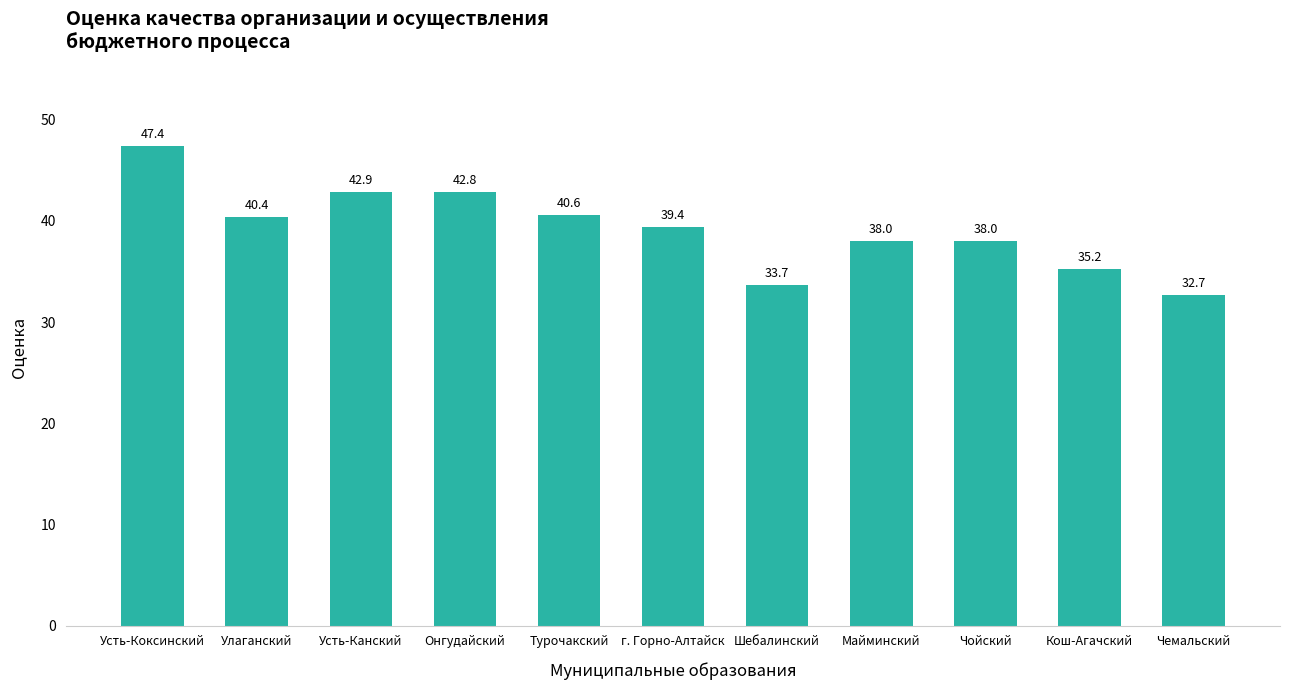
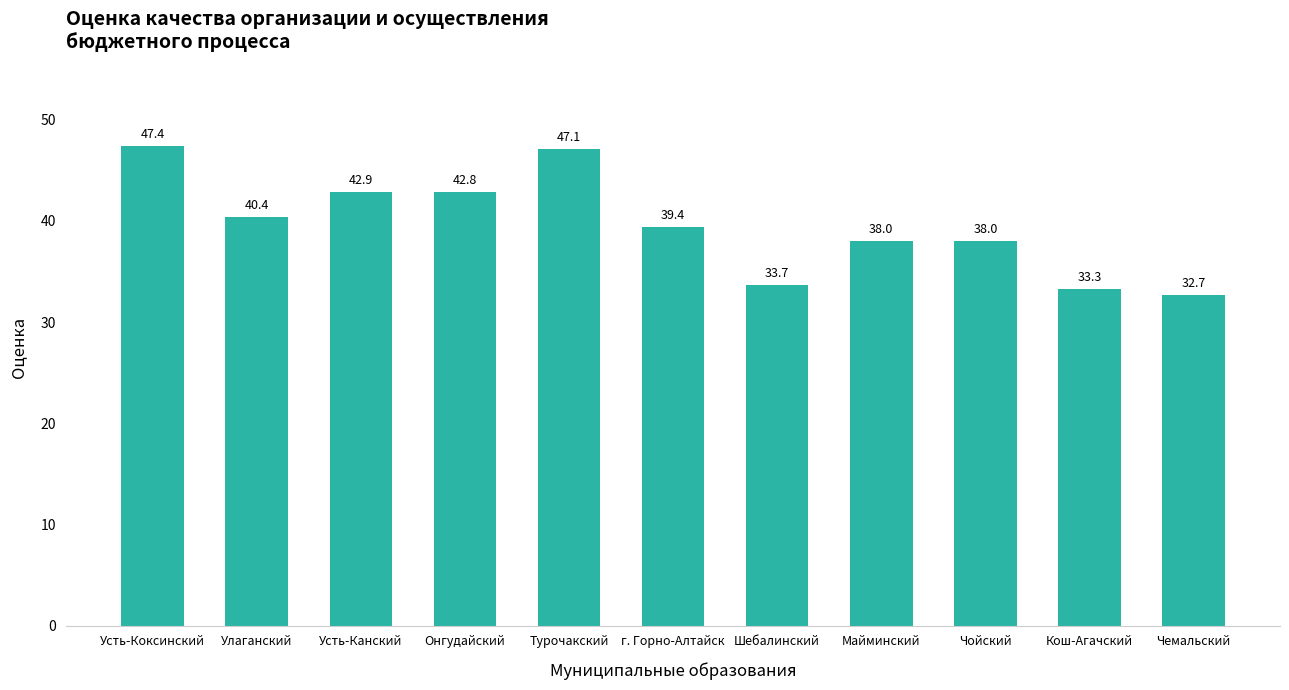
  {
    "Усть-Коксинский": 47.4,
    "Улаганский": 40.4,
    "Усть-Канский": 42.9,
    "Онгудайский": 42.8,
-   "Турочакский": 40.6,
+   "Турочакский": 47.1,
    "г. Горно-Алтайск": 39.4,
    "Шебалинский": 33.7,
    "Майминский": 38.0,
    "Чойский": 38.0,
-   "Кош-Агачский": 35.2,
+   "Кош-Агачский": 33.3,
    "Чемальский": 32.7
  }
